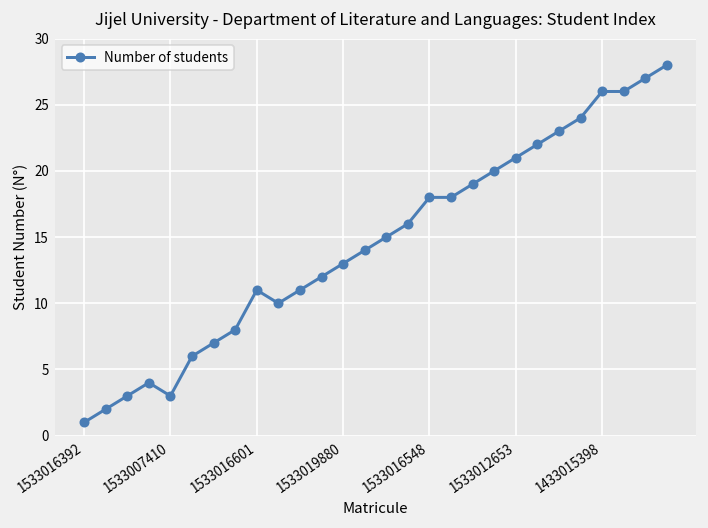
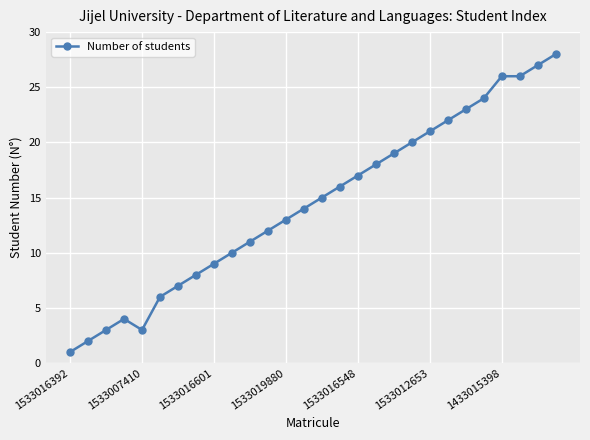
  {
    "1533016392": 1,
    "1533007410": 3,
-   "1533016601": 11,
+   "1533016601": 9,
    "1533019880": 13,
-   "1533016548": 18,
+   "1533016548": 17,
    "1533012653": 21,
    "1433015398": 26
  }
